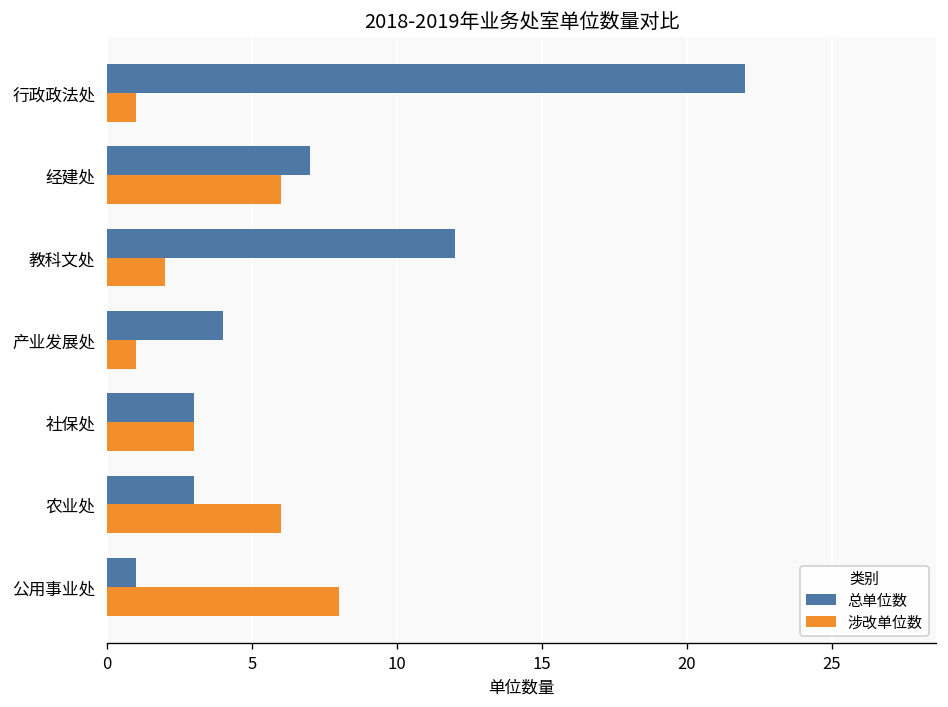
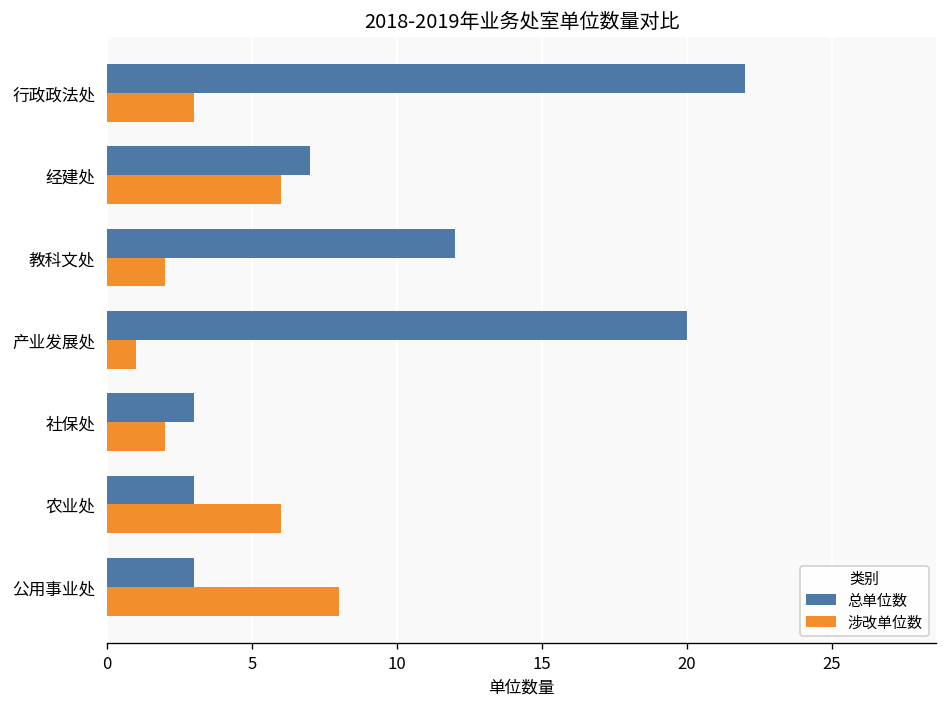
  {
    "总单位数": {
      "行政政法处": 22,
      "经建处": 7,
      "教科文处": 12,
-     "产业发展处": 4,
+     "产业发展处": 20,
      "社保处": 3,
      "农业处": 3,
-     "公用事业处": 1
+     "公用事业处": 3
    },
    "涉改单位数": {
-     "行政政法处": 1,
+     "行政政法处": 3,
      "经建处": 6,
      "教科文处": 2,
      "产业发展处": 1,
-     "社保处": 3,
+     "社保处": 2,
      "农业处": 6,
      "公用事业处": 8
    }
  }
